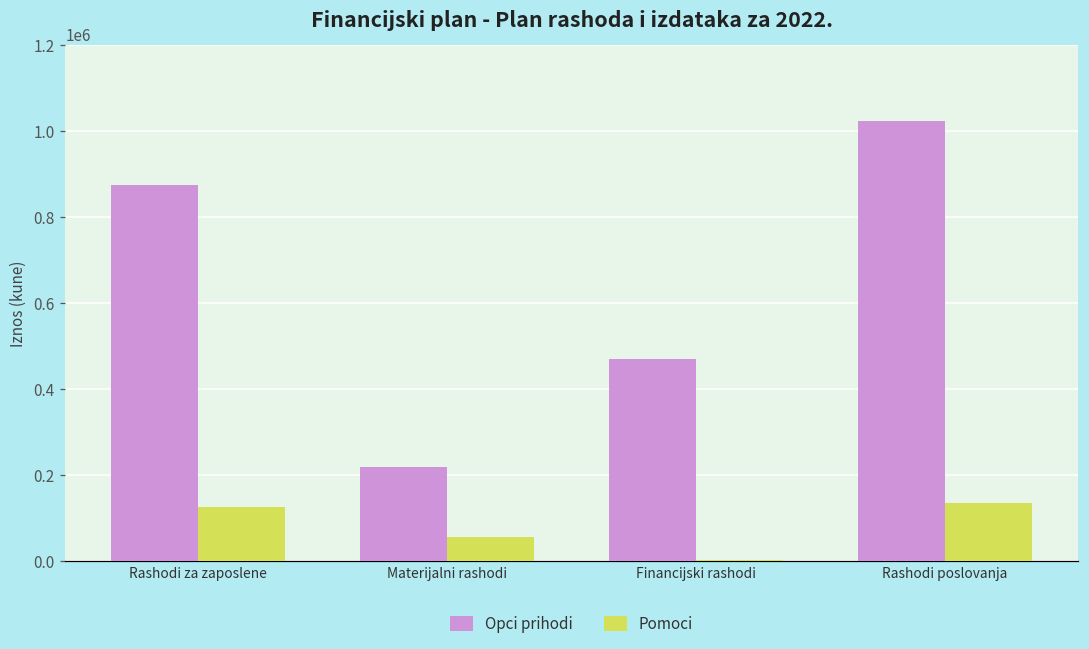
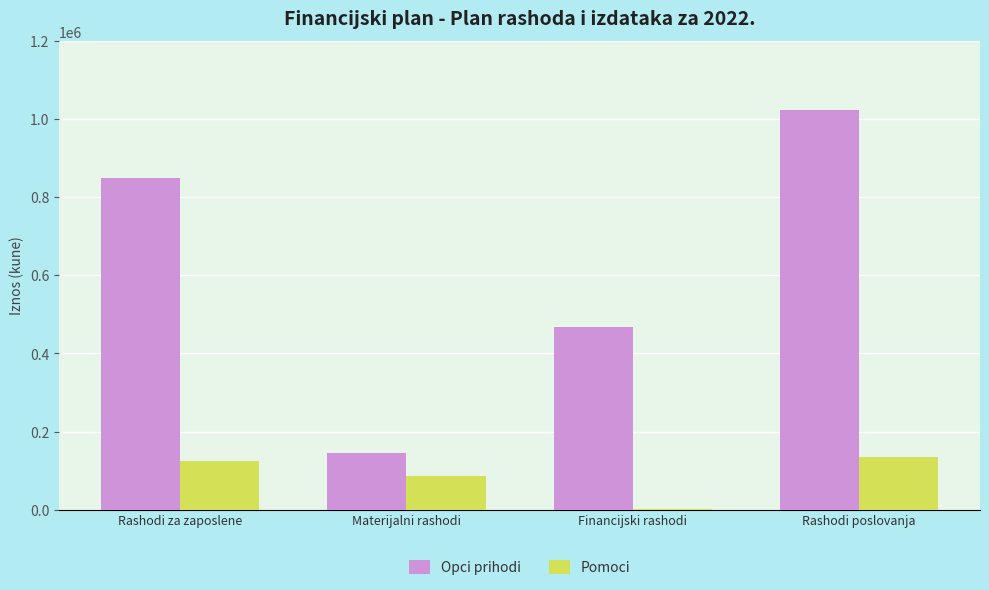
  {
    "Opci prihodi": {
-     "Rashodi za zaposlene": 870000,
-     "Materijalni rashodi": 220000,
+     "Rashodi za zaposlene": 850000,
+     "Materijalni rashodi": 150000,
      "Financijski rashodi": 470000,
      "Rashodi poslovanja": 1020000
    },
    "Pomoci": {
      "Rashodi za zaposlene": 120000,
-     "Materijalni rashodi": 60000,
+     "Materijalni rashodi": 90000,
      "Rashodi poslovanja": 130000
    }
  }
